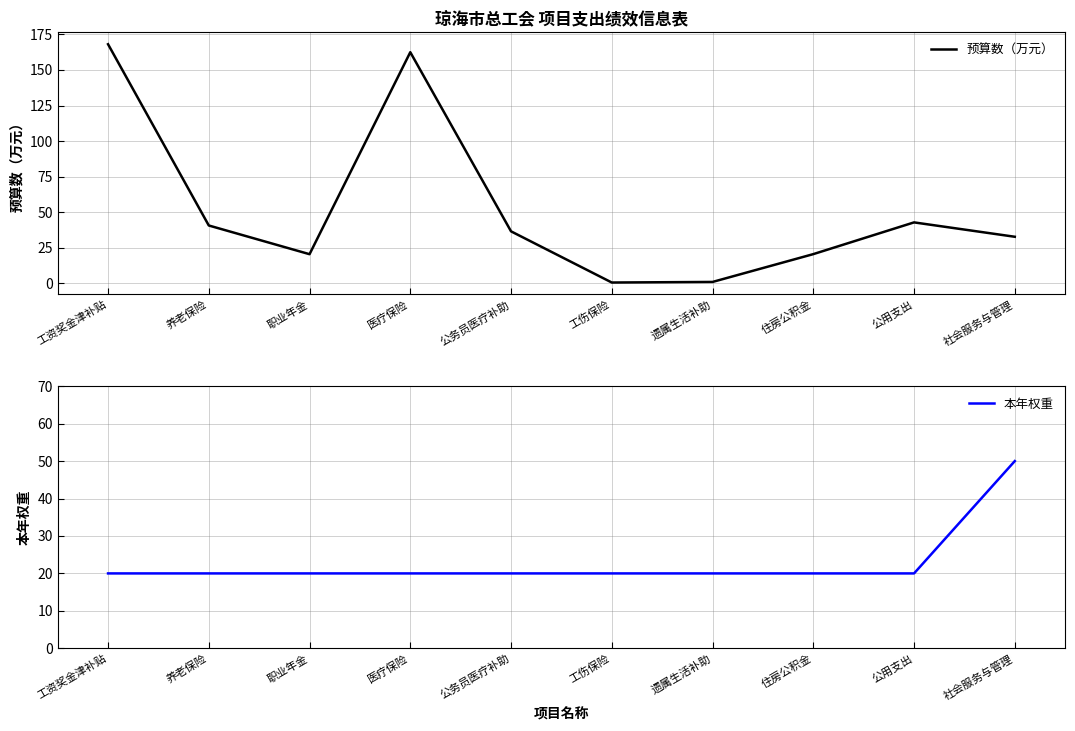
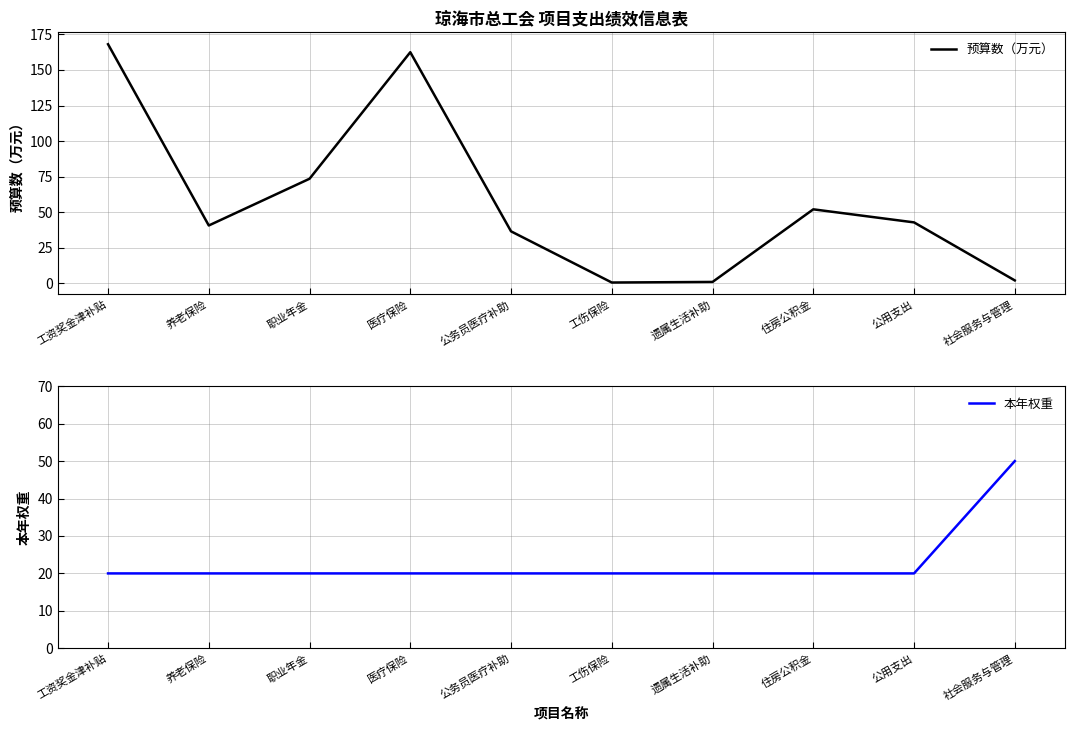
  {
    "琼海市总工会 项目支出绩效信息表": {
      "工资奖金津补贴": 168,
      "养老保险": 41,
-     "职业年金": 20,
+     "职业年金": 74,
      "医疗保险": 163,
      "公务员医疗补助": 37,
      "工伤保险": 1,
      "遗属生活补助": 1,
-     "住房公积金": 20,
+     "住房公积金": 52,
      "公用支出": 43,
-     "社会服务与管理": 33
+     "社会服务与管理": 2
    }
  }
